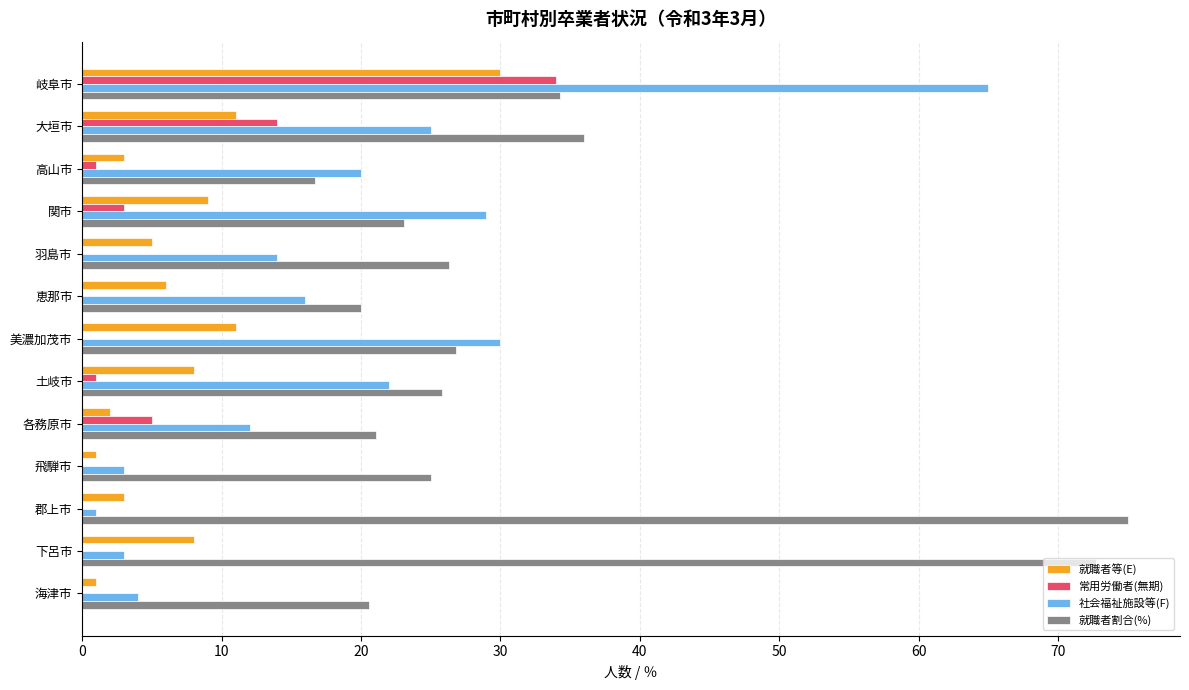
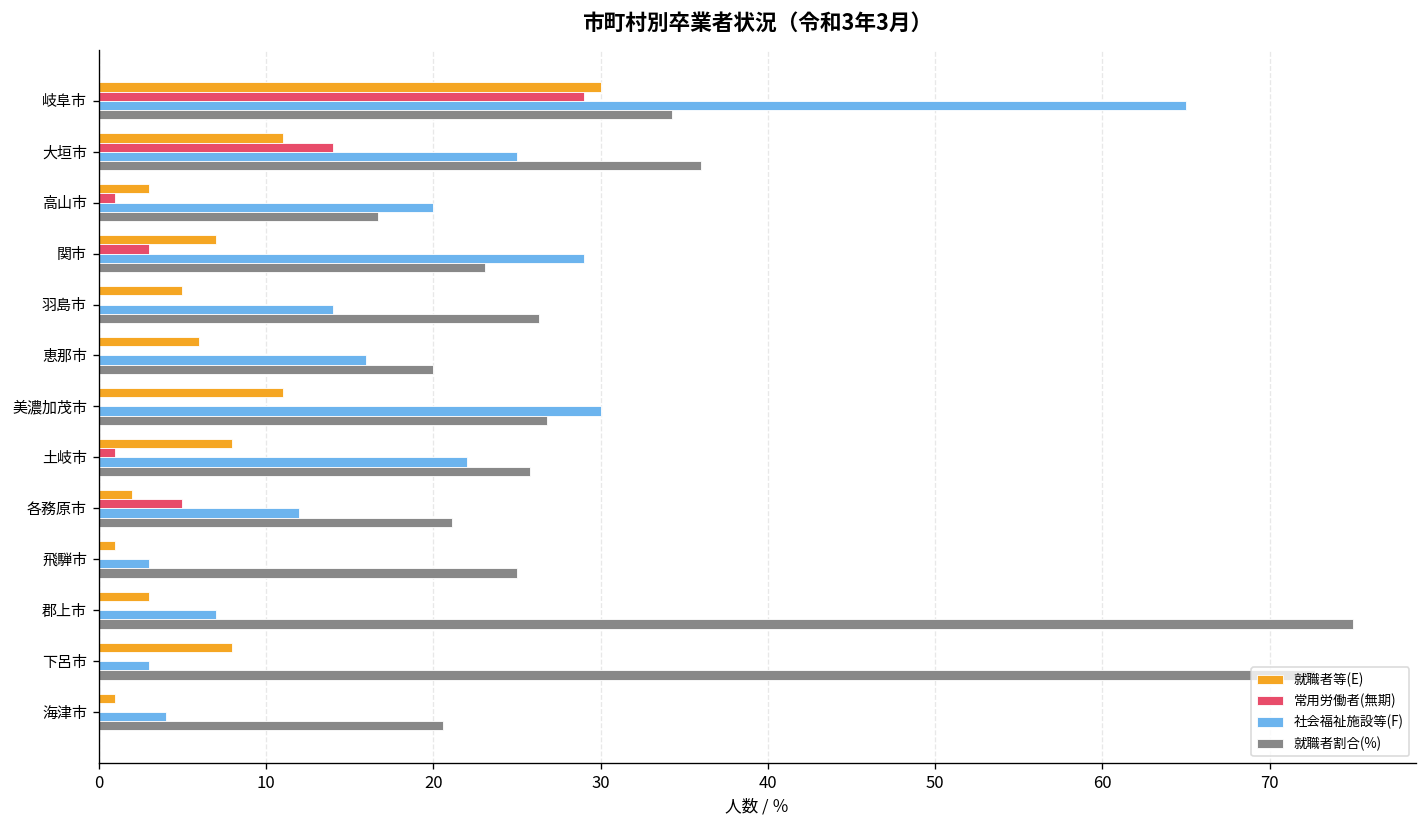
  {
    "就職者等(E)": {
      "岐阜市": 30,
      "大垣市": 11,
      "高山市": 3,
-     "関市": 9,
+     "関市": 7,
      "羽島市": 5,
      "恵那市": 6,
      "美濃加茂市": 11,
      "土岐市": 8,
      "各務原市": 2,
      "飛騨市": 1,
      "郡上市": 3,
      "下呂市": 8,
      "海津市": 1
    },
    "常用労働者(無期)": {
-     "岐阜市": 34,
+     "岐阜市": 29,
      "大垣市": 14,
      "高山市": 1,
      "関市": 3,
      "羽島市": 0,
      "恵那市": 0,
      "美濃加茂市": 0,
      "土岐市": 1,
      "各務原市": 5,
      "飛騨市": 0,
      "郡上市": 0,
      "下呂市": 0,
      "海津市": 0
    },
    "社会福祉施設等(F)": {
      "岐阜市": 65,
      "大垣市": 25,
      "高山市": 20,
      "関市": 29,
      "羽島市": 14,
      "恵那市": 16,
      "美濃加茂市": 30,
      "土岐市": 22,
      "各務原市": 12,
      "飛騨市": 3,
-     "郡上市": 1,
+     "郡上市": 7,
      "下呂市": 3,
      "海津市": 4
    },
    "就職者割合(%)": {
      "岐阜市": 34.3,
      "大垣市": 36,
      "高山市": 16.7,
      "関市": 23,
      "羽島市": 26.3,
      "恵那市": 20,
      "美濃加茂市": 26.8,
      "土岐市": 25.8,
      "各務原市": 21,
      "飛騨市": 25,
      "郡上市": 75,
      "海津市": 20.6
    }
  }
